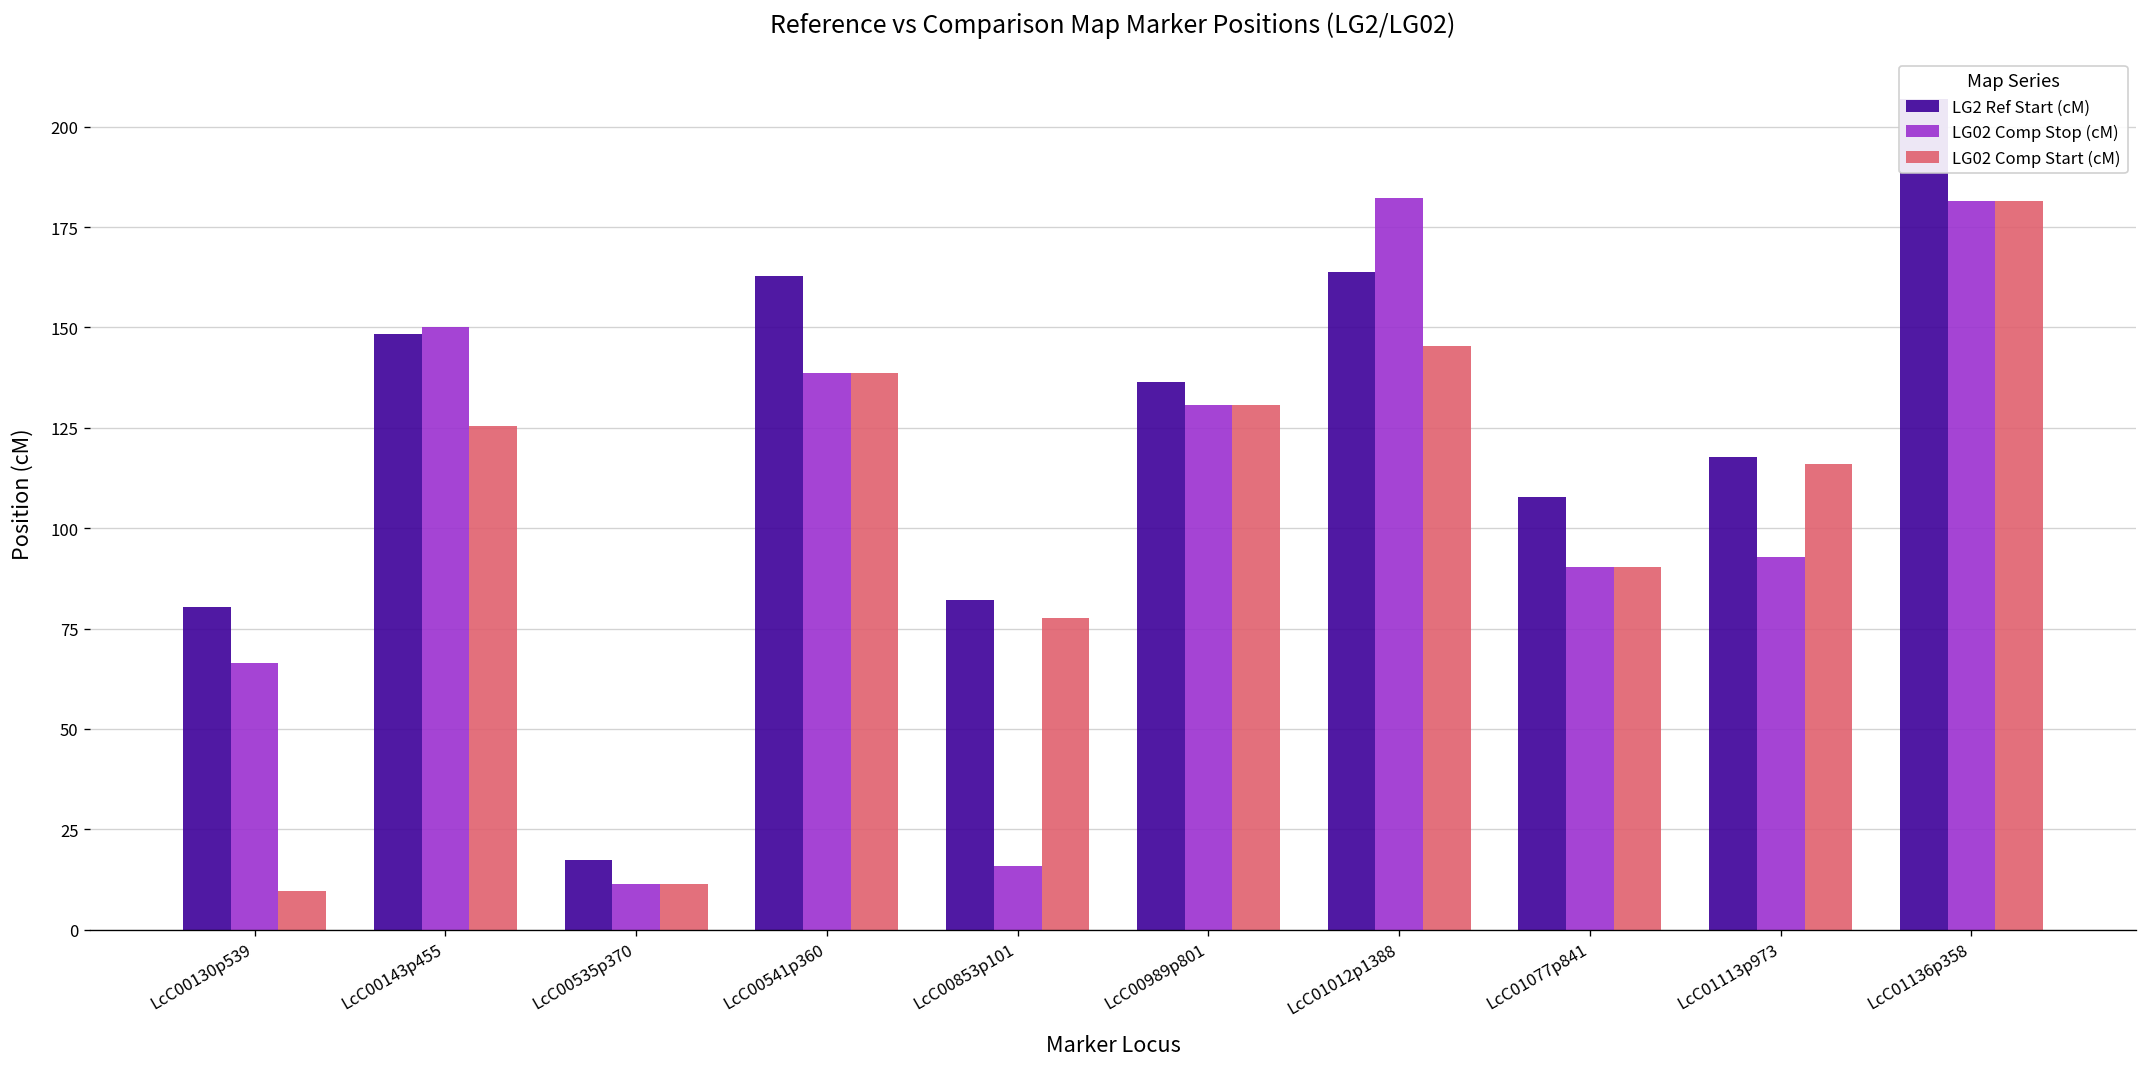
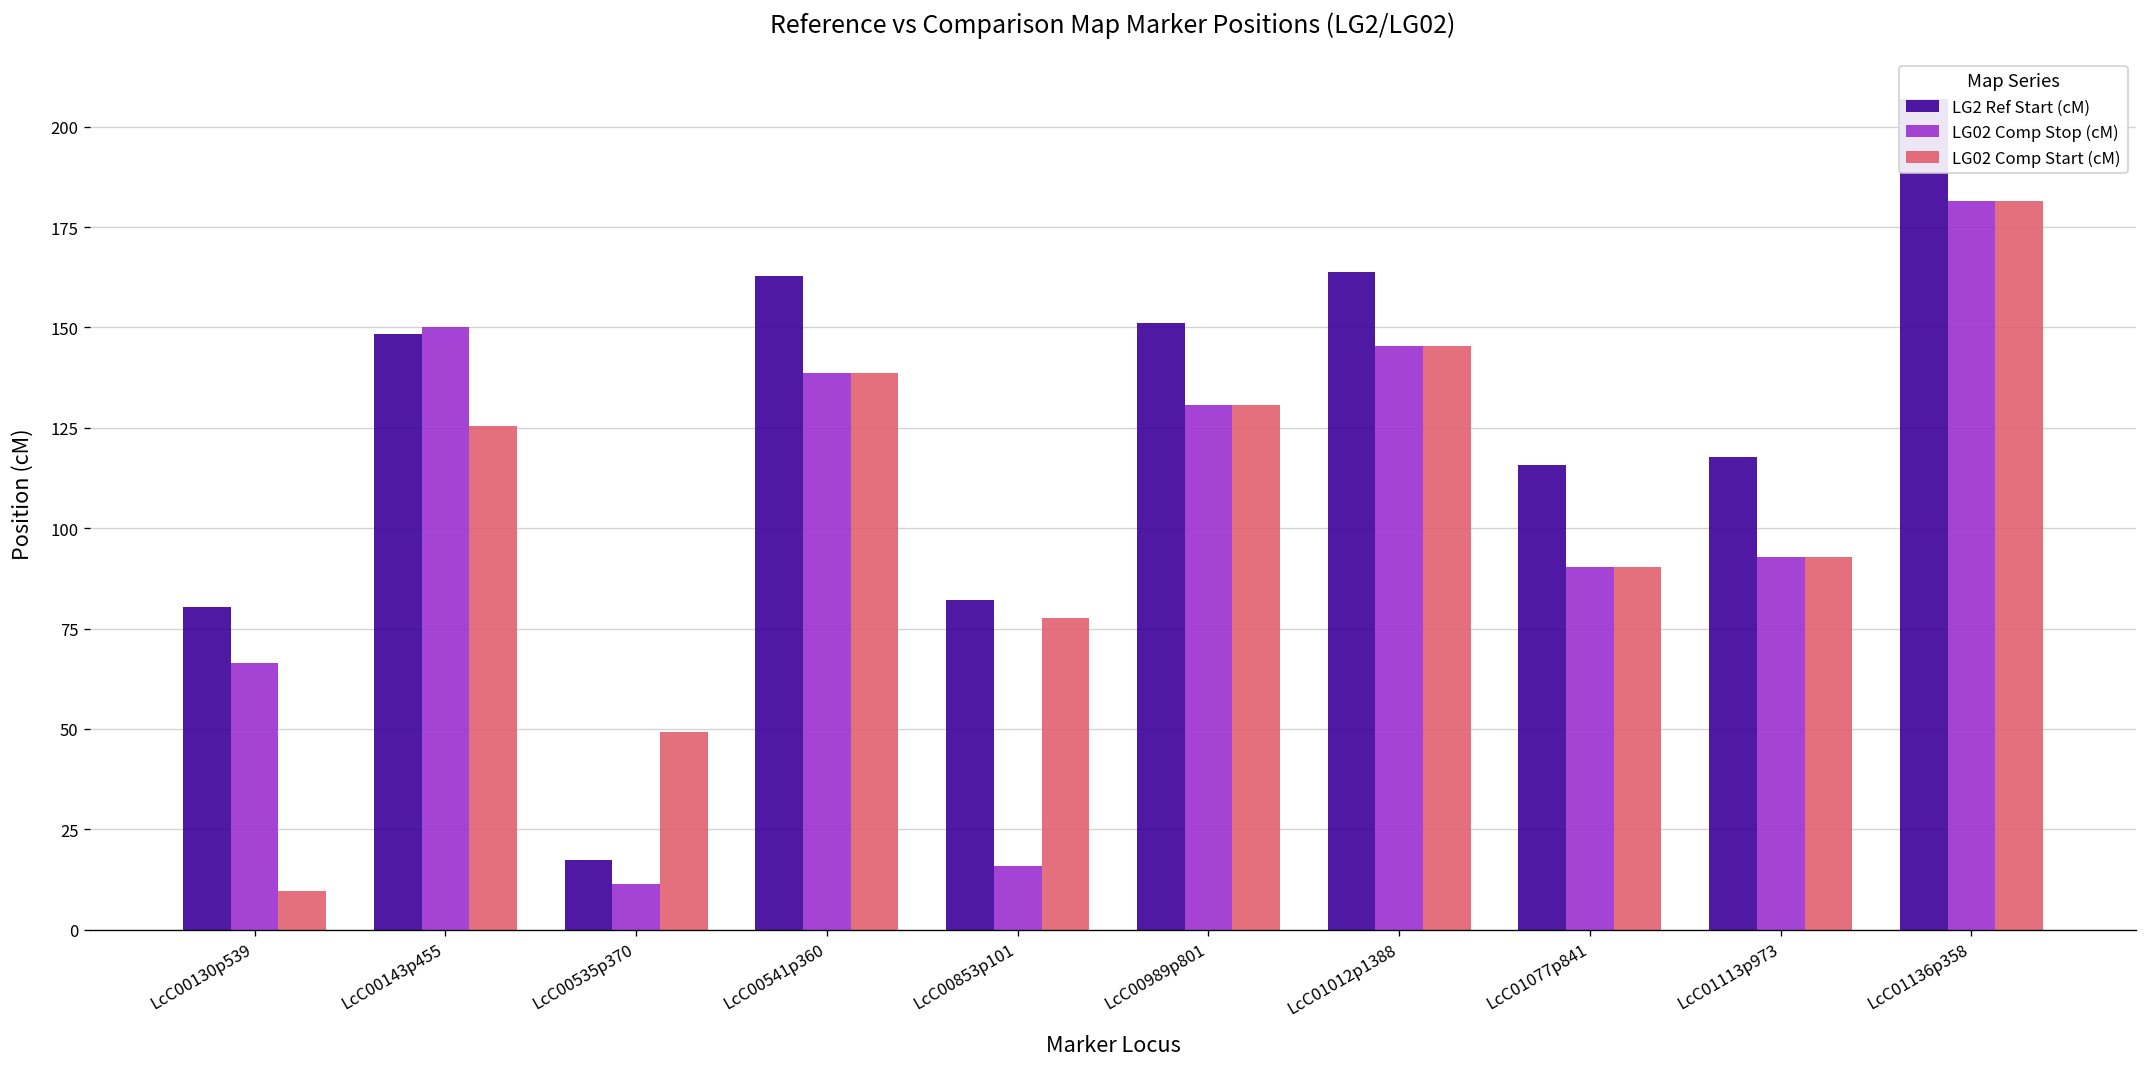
  {
    "LG2 Ref Start (cM)": {
      "LcC00130p539": 80,
      "LcC00143p455": 148,
      "LcC00535p370": 17,
      "LcC00541p360": 163,
      "LcC00853p101": 82,
-     "LcC00989p801": 137,
+     "LcC00989p801": 151,
      "LcC01012p1388": 164,
-     "LcC01077p841": 108,
+     "LcC01077p841": 116,
      "LcC01113p973": 118
    },
    "LG02 Comp Stop (cM)": {
      "LcC00130p539": 67,
      "LcC00143p455": 150,
      "LcC00535p370": 11,
      "LcC00541p360": 139,
      "LcC00853p101": 16,
      "LcC00989p801": 131,
-     "LcC01012p1388": 182,
+     "LcC01012p1388": 146,
      "LcC01077p841": 90,
      "LcC01113p973": 93,
      "LcC01136p358": 182
    },
    "LG02 Comp Start (cM)": {
      "LcC00130p539": 10,
      "LcC00143p455": 125,
-     "LcC00535p370": 11,
+     "LcC00535p370": 49,
      "LcC00541p360": 139,
      "LcC00853p101": 78,
      "LcC00989p801": 131,
      "LcC01012p1388": 146,
      "LcC01077p841": 90,
-     "LcC01113p973": 116,
+     "LcC01113p973": 93,
      "LcC01136p358": 182
    }
  }
